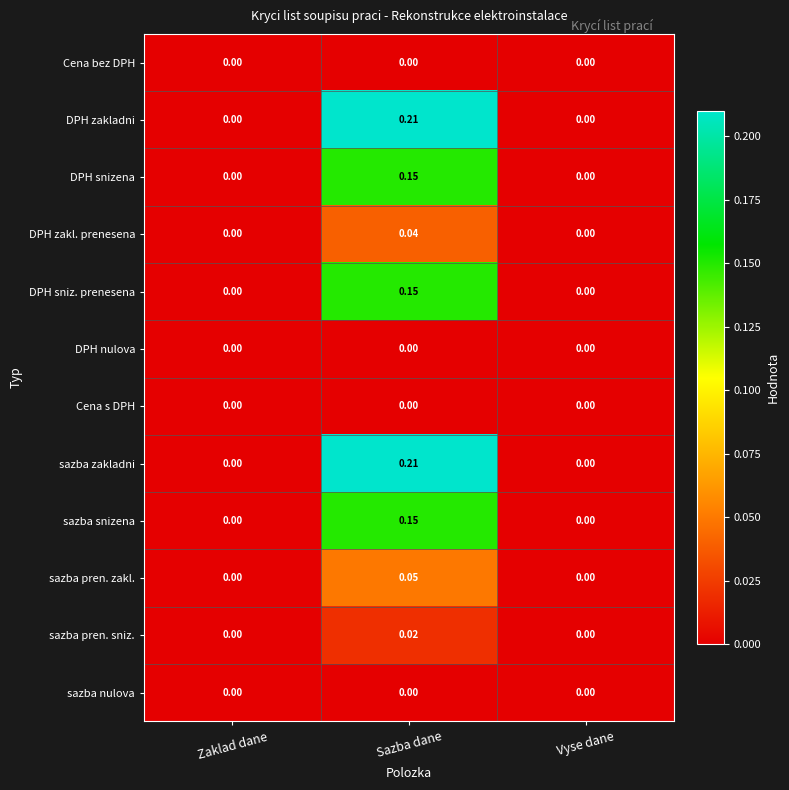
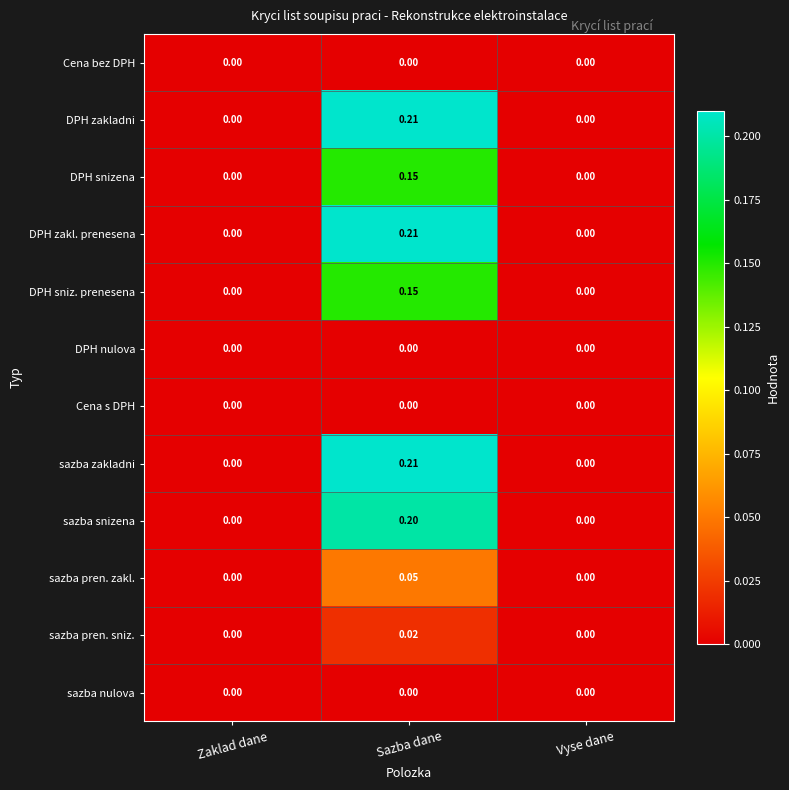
  {
    "Cena bez DPH": {
      "Zaklad dane": 0.00,
      "Sazba dane": 0.00,
      "Vyse dane": 0.00
    },
    "DPH zakladni": {
      "Zaklad dane": 0.00,
      "Sazba dane": 0.21,
      "Vyse dane": 0.00
    },
    "DPH snizena": {
      "Zaklad dane": 0.00,
      "Sazba dane": 0.15,
      "Vyse dane": 0.00
    },
    "DPH zakl. prenesena": {
      "Zaklad dane": 0.00,
-     "Sazba dane": 0.04,
+     "Sazba dane": 0.21,
      "Vyse dane": 0.00
    },
    "DPH sniz. prenesena": {
      "Zaklad dane": 0.00,
      "Sazba dane": 0.15,
      "Vyse dane": 0.00
    },
    "DPH nulova": {
      "Zaklad dane": 0.00,
      "Sazba dane": 0.00,
      "Vyse dane": 0.00
    },
    "Cena s DPH": {
      "Zaklad dane": 0.00,
      "Sazba dane": 0.00,
      "Vyse dane": 0.00
    },
    "sazba zakladni": {
      "Zaklad dane": 0.00,
      "Sazba dane": 0.21,
      "Vyse dane": 0.00
    },
    "sazba snizena": {
      "Zaklad dane": 0.00,
-     "Sazba dane": 0.15,
+     "Sazba dane": 0.20,
      "Vyse dane": 0.00
    },
    "sazba pren. zakl.": {
      "Zaklad dane": 0.00,
      "Sazba dane": 0.05,
      "Vyse dane": 0.00
    },
    "sazba pren. sniz.": {
      "Zaklad dane": 0.00,
      "Sazba dane": 0.02,
      "Vyse dane": 0.00
    },
    "sazba nulova": {
      "Zaklad dane": 0.00,
      "Sazba dane": 0.00,
      "Vyse dane": 0.00
    }
  }
